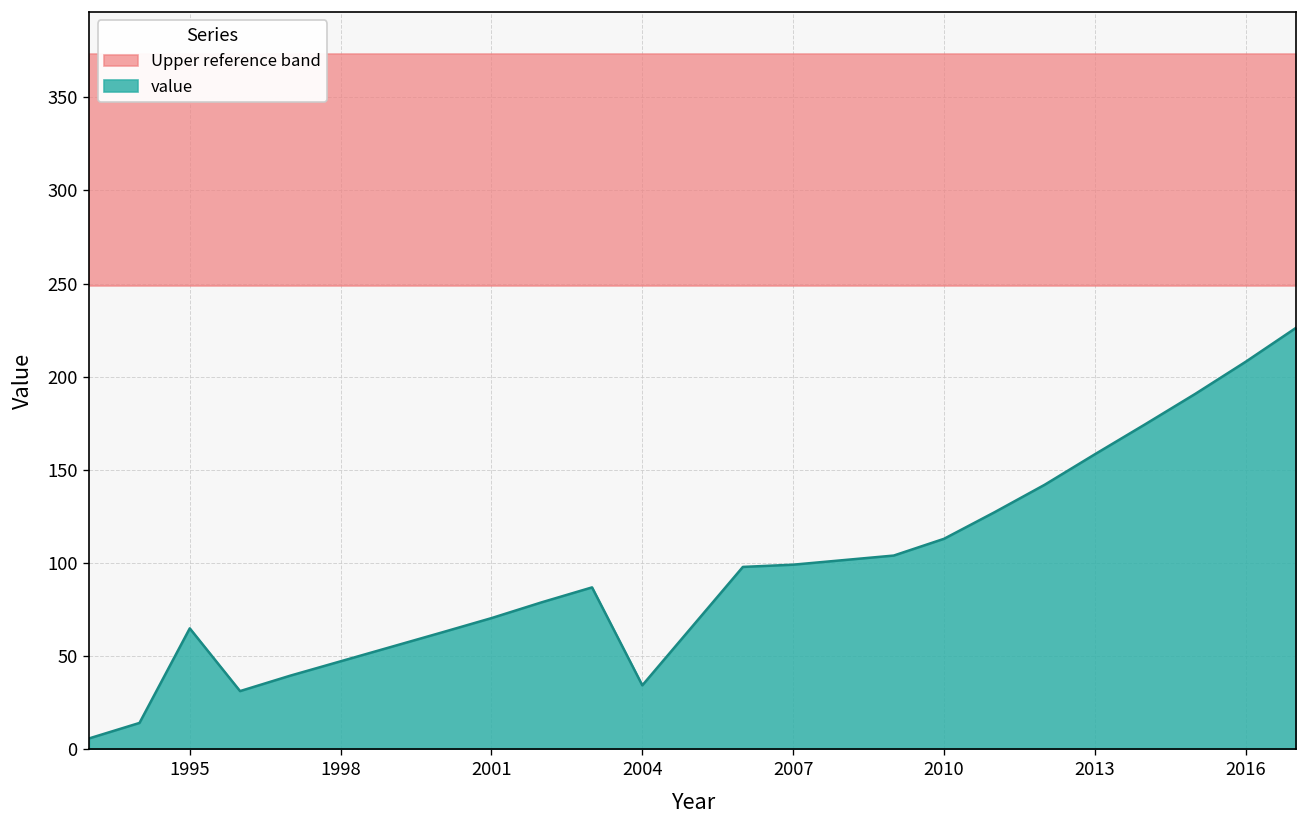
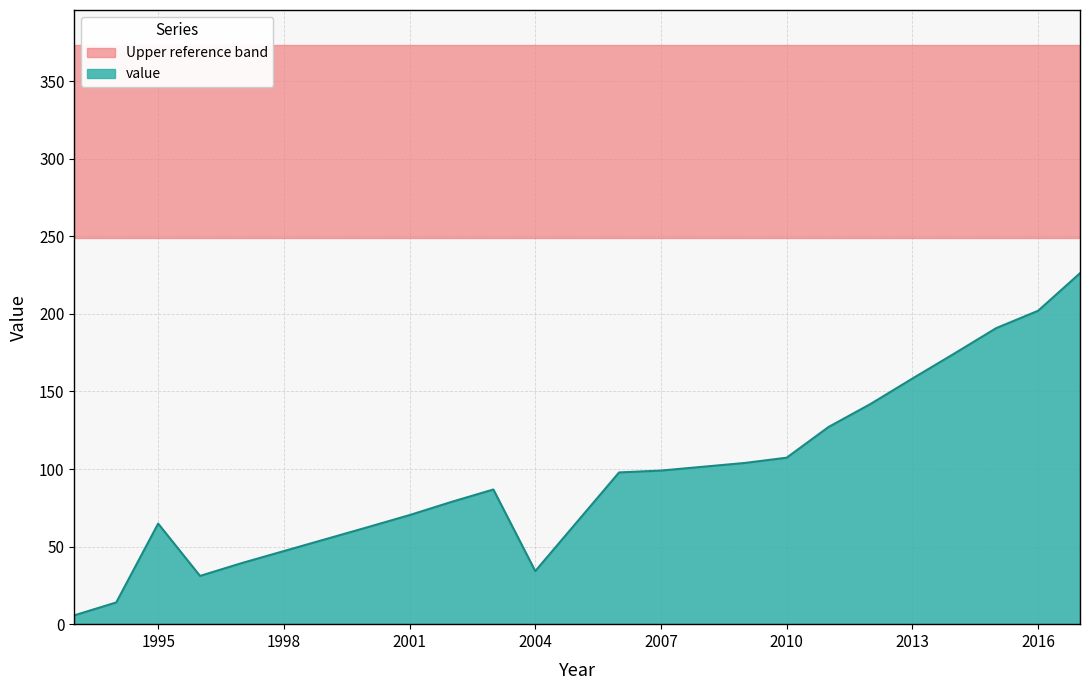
  {
    "Upper reference band": {
      "2001": 373,
      "2004": 373,
      "2007": 373,
      "2010": 373,
      "2013": 373,
      "2016": 373
    },
    "value": {
      "1995": 65,
      "2001": 70,
      "2004": 34,
      "2007": 99,
-     "2010": 113,
+     "2010": 107,
      "2013": 158,
-     "2016": 208
+     "2016": 202
    }
  }
